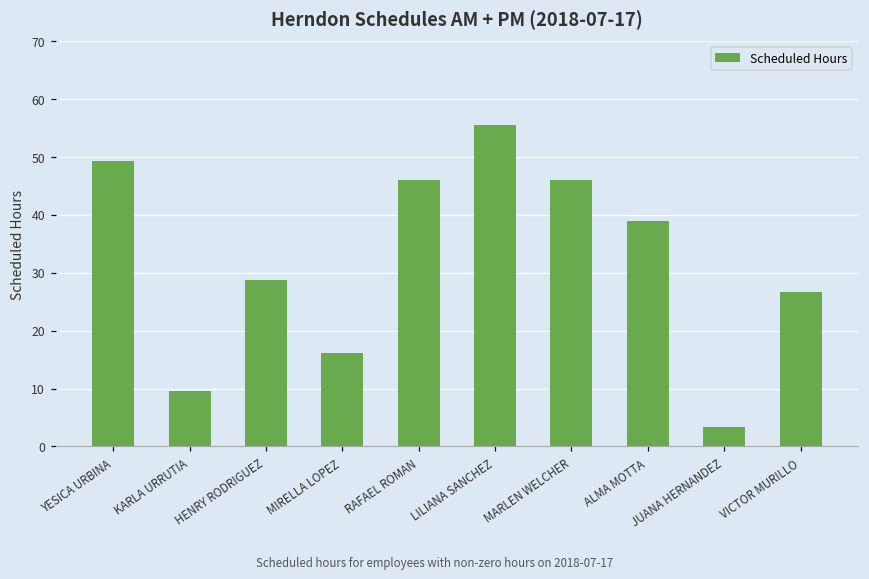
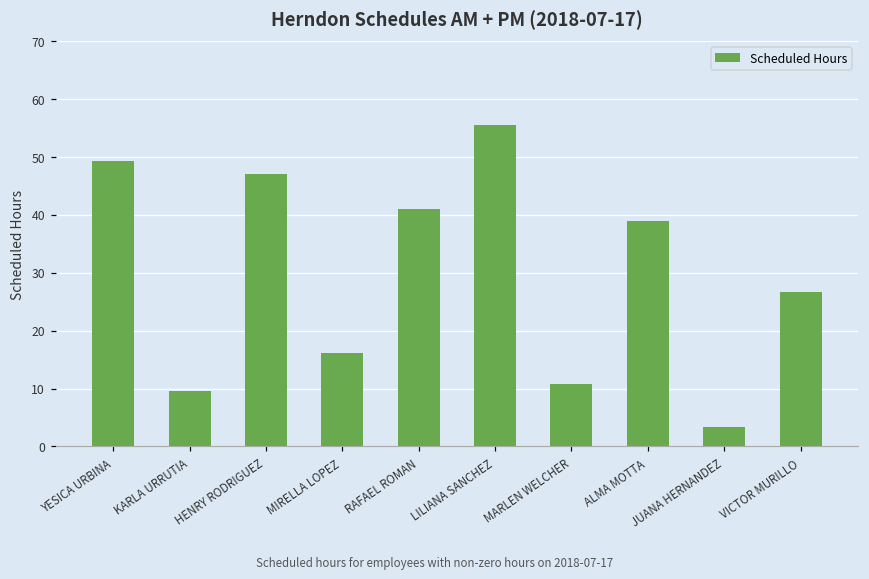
  {
    "YESICA URBINA": 49,
    "KARLA URRUTIA": 10,
-   "HENRY RODRIGUEZ": 29,
+   "HENRY RODRIGUEZ": 47,
    "MIRELLA LOPEZ": 16,
-   "RAFAEL ROMAN": 46,
+   "RAFAEL ROMAN": 41,
    "LILIANA SANCHEZ": 56,
-   "MARLEN WELCHER": 46,
+   "MARLEN WELCHER": 11,
    "ALMA MOTTA": 39,
    "JUANA HERNANDEZ": 3,
    "VICTOR MURILLO": 27
  }
